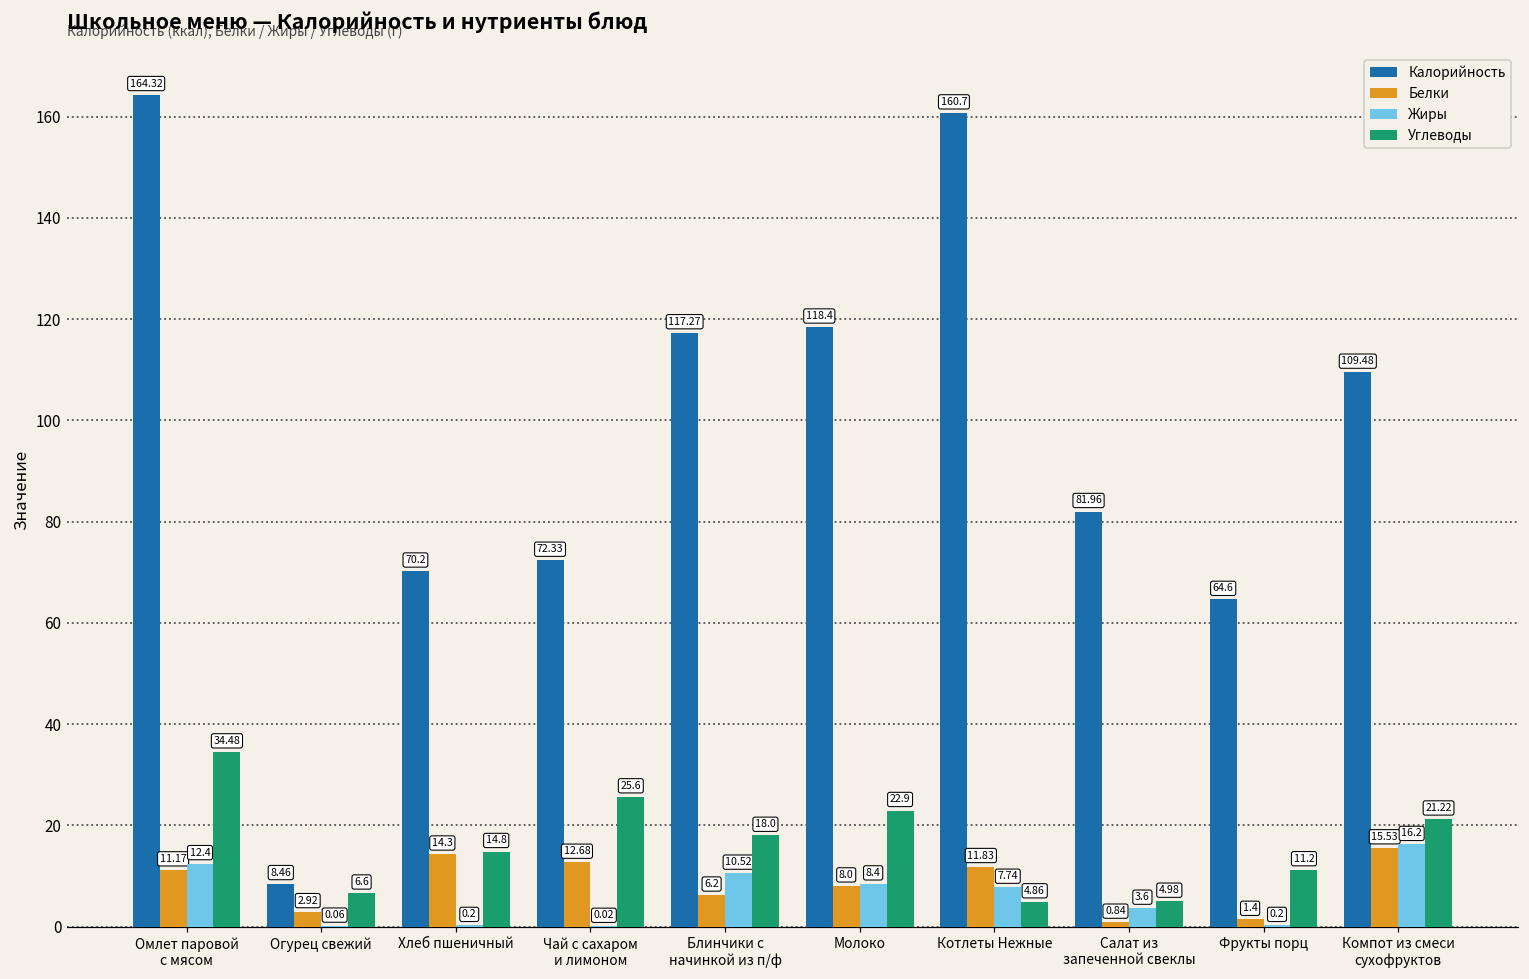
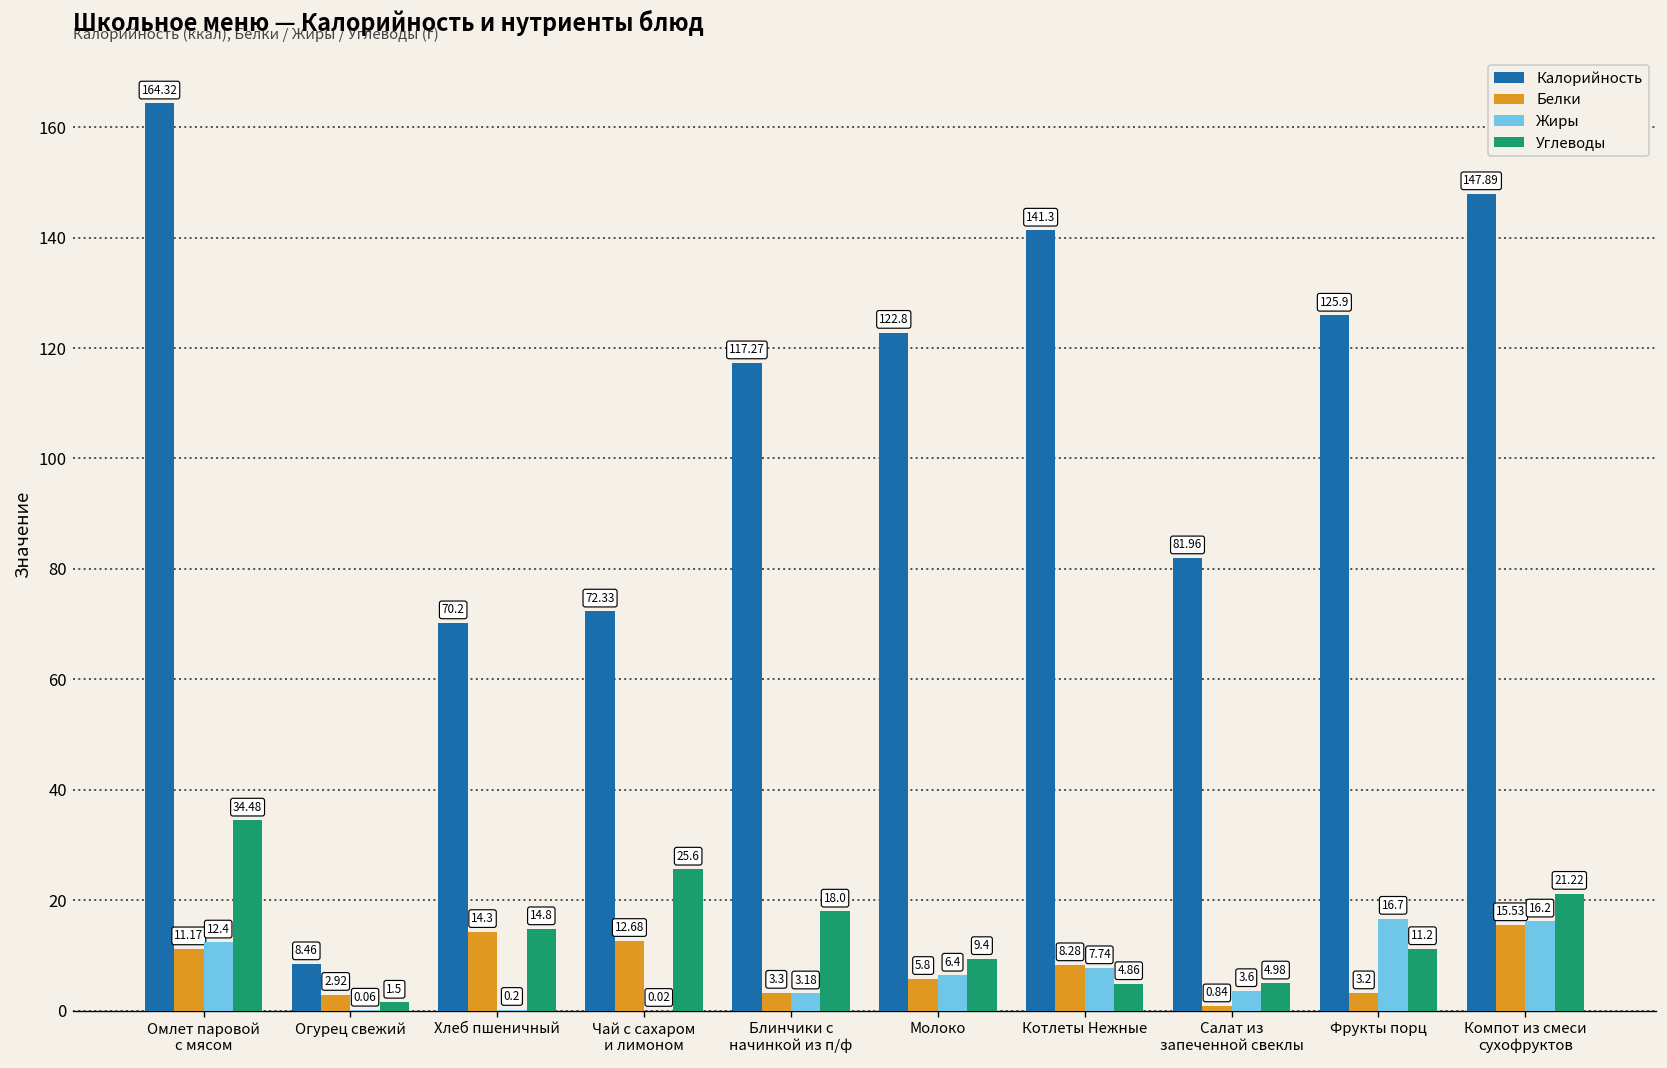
  {
    "Калорийность": {
-     "Молоко": 118.4,
-     "Котлеты Нежные": 160.7,
-     "Фрукты порц": 64.6,
-     "Компот из смеси сухофруктов": 109.48
+     "Молоко": 122.8,
+     "Котлеты Нежные": 141.3,
+     "Фрукты порц": 125.9,
+     "Компот из смеси сухофруктов": 147.89
    },
    "Белки": {
-     "Блинчики с начинкой из п/ф": 6.2,
-     "Молоко": 8.0,
-     "Котлеты Нежные": 11.83,
-     "Фрукты порц": 1.4
+     "Блинчики с начинкой из п/ф": 3.3,
+     "Молоко": 5.8,
+     "Котлеты Нежные": 8.28,
+     "Фрукты порц": 3.2
    },
    "Жиры": {
-     "Блинчики с начинкой из п/ф": 10.52,
-     "Молоко": 8.4,
-     "Фрукты порц": 0.2
+     "Блинчики с начинкой из п/ф": 3.18,
+     "Молоко": 6.4,
+     "Фрукты порц": 16.7
    },
    "Углеводы": {
-     "Огурец свежий": 6.6,
-     "Молоко": 22.9
+     "Огурец свежий": 1.5,
+     "Молоко": 9.4
    }
  }
